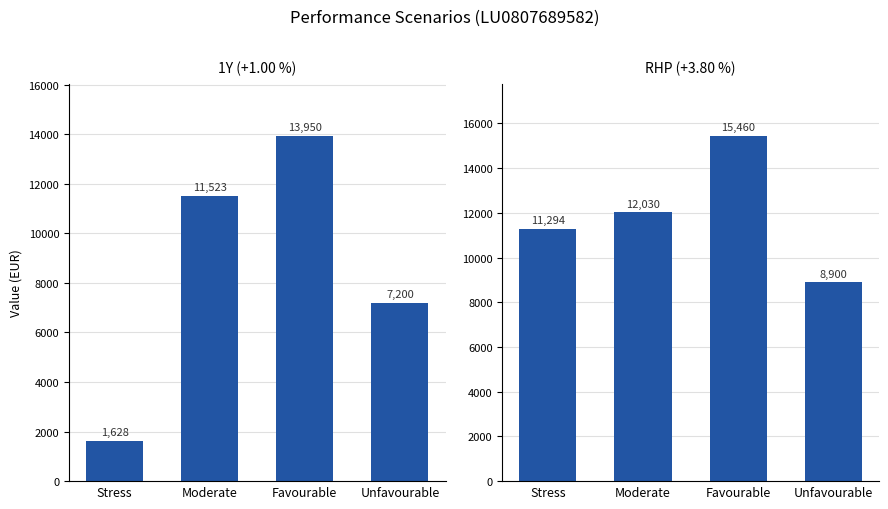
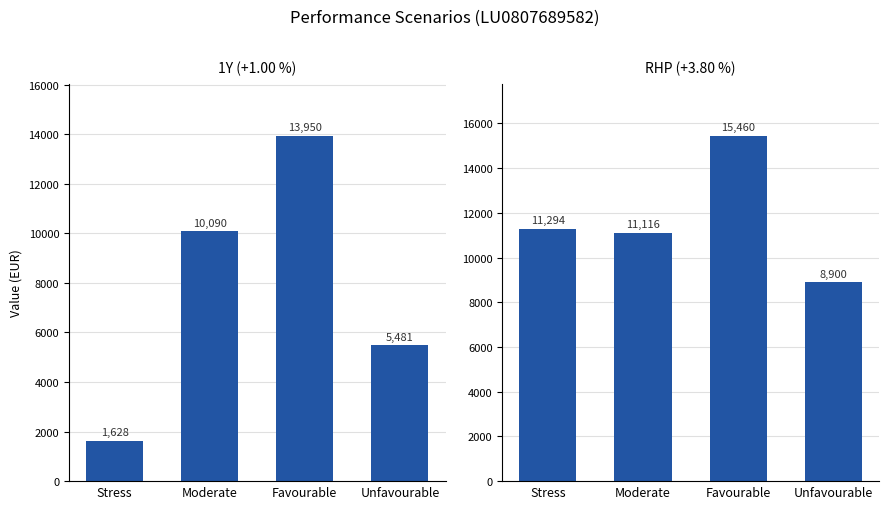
  {
    "1Y (+1.00 %)": {
      "Stress": "1,628",
-     "Moderate": "11,523",
+     "Moderate": "10,090",
      "Favourable": "13,950",
-     "Unfavourable": "7,200"
+     "Unfavourable": "5,481"
    },
    "RHP (+3.80 %)": {
      "Stress": "11,294",
-     "Moderate": "12,030",
+     "Moderate": "11,116",
      "Favourable": "15,460",
      "Unfavourable": "8,900"
    }
  }
